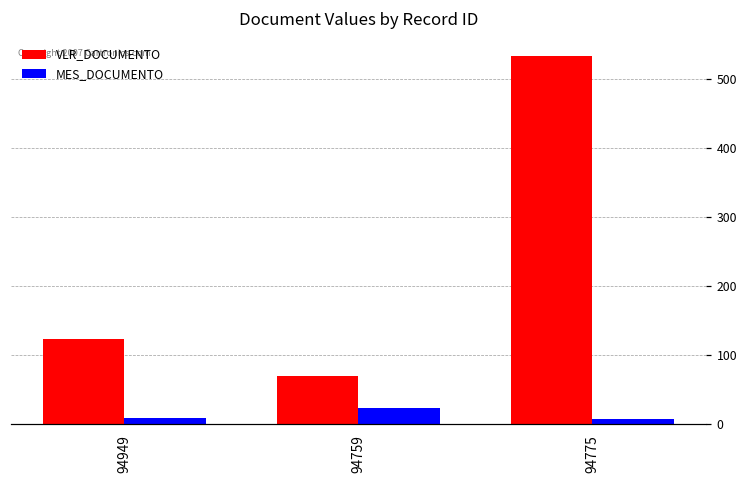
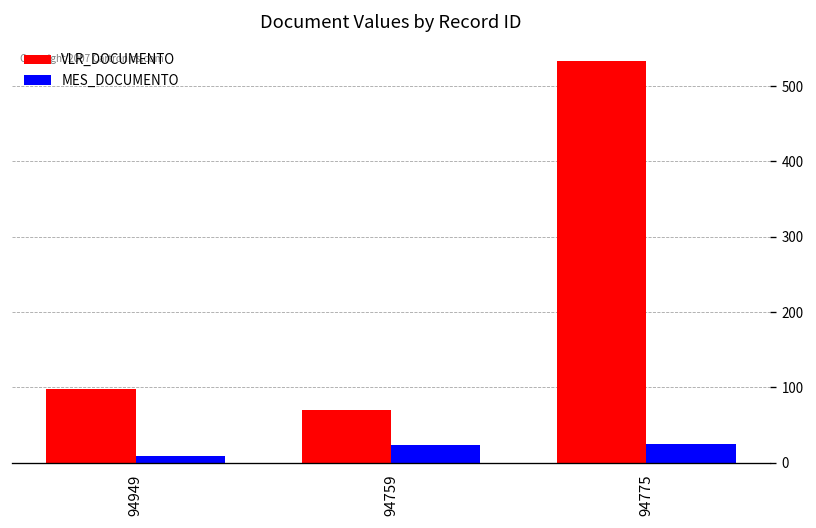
  {
    "VLR_DOCUMENTO": {
-     "94949": 120,
+     "94949": 100,
      "94759": 70,
      "94775": 530
    },
    "MES_DOCUMENTO": {
      "94949": 10,
      "94759": 20,
-     "94775": 10
+     "94775": 30
    }
  }
